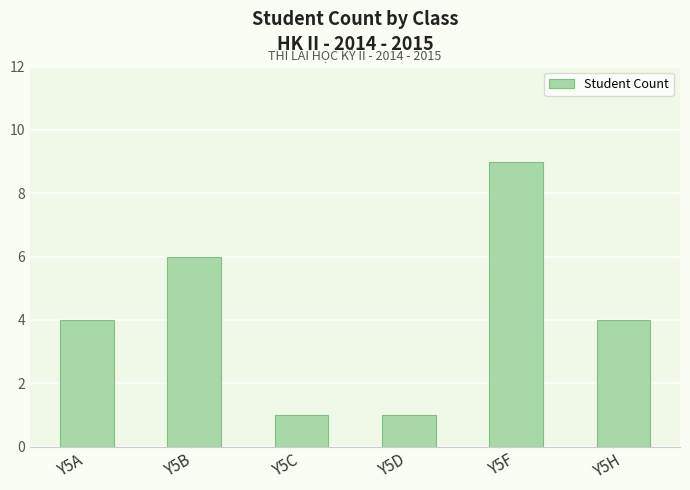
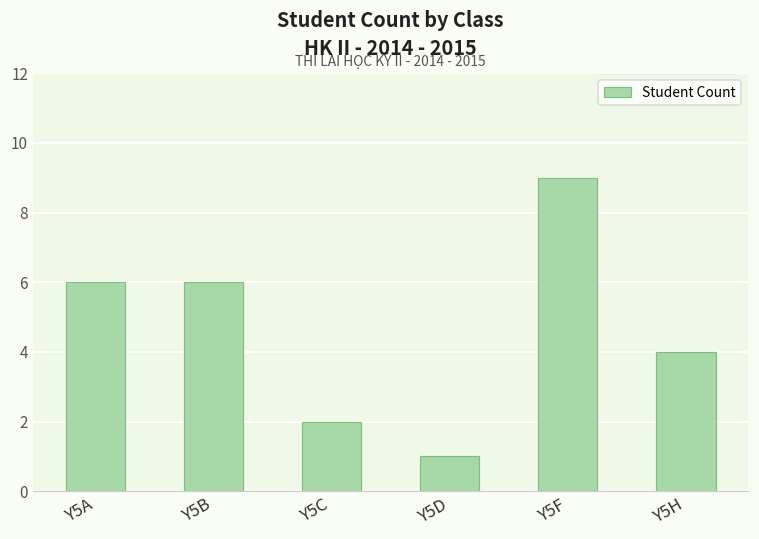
  {
-   "Y5A": 4,
+   "Y5A": 6,
    "Y5B": 6,
-   "Y5C": 1,
+   "Y5C": 2,
    "Y5D": 1,
    "Y5F": 9,
    "Y5H": 4
  }
